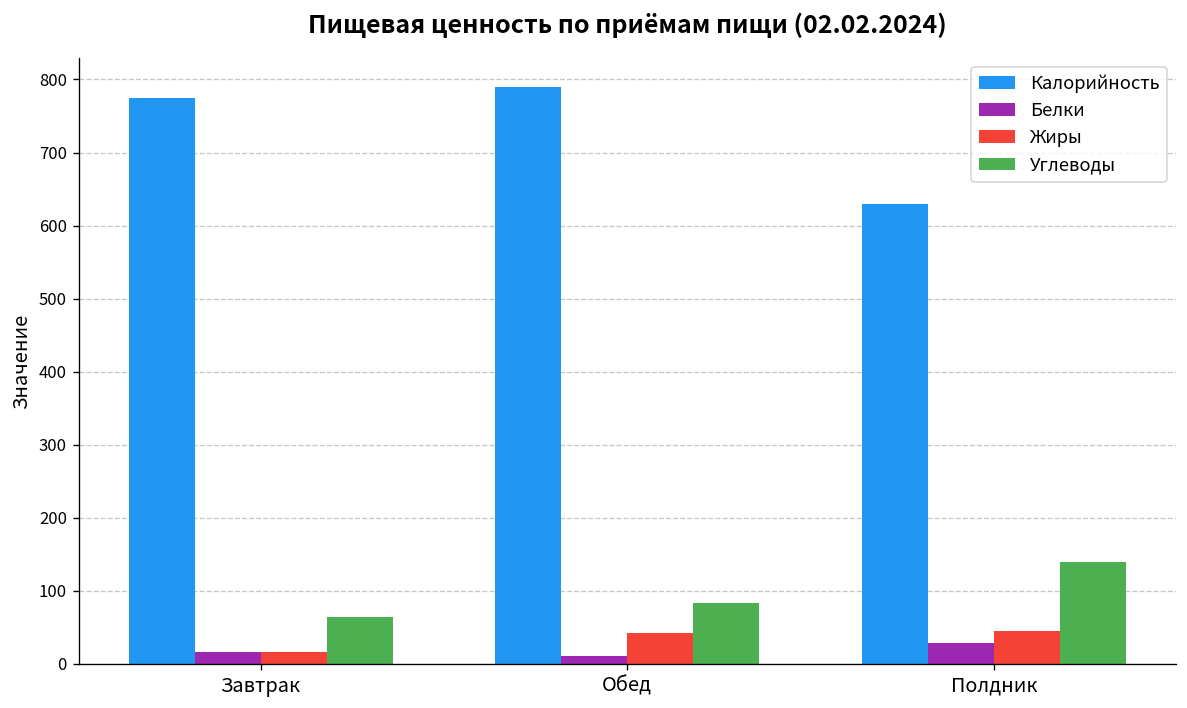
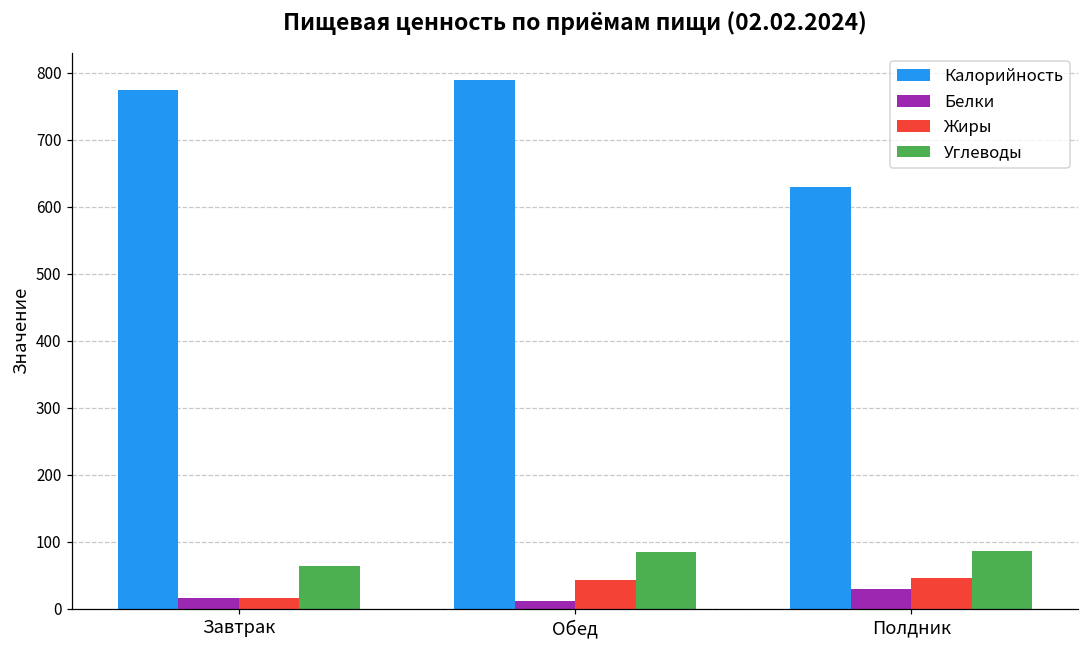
  {
    "Калорийность": {
      "Завтрак": 780,
      "Обед": 790,
      "Полдник": 630
    },
    "Белки": {
      "Завтрак": 20,
      "Обед": 10,
      "Полдник": 30
    },
    "Жиры": {
      "Завтрак": 20,
      "Обед": 40,
      "Полдник": 50
    },
    "Углеводы": {
      "Завтрак": 60,
      "Обед": 80,
-     "Полдник": 140
+     "Полдник": 90
    }
  }
